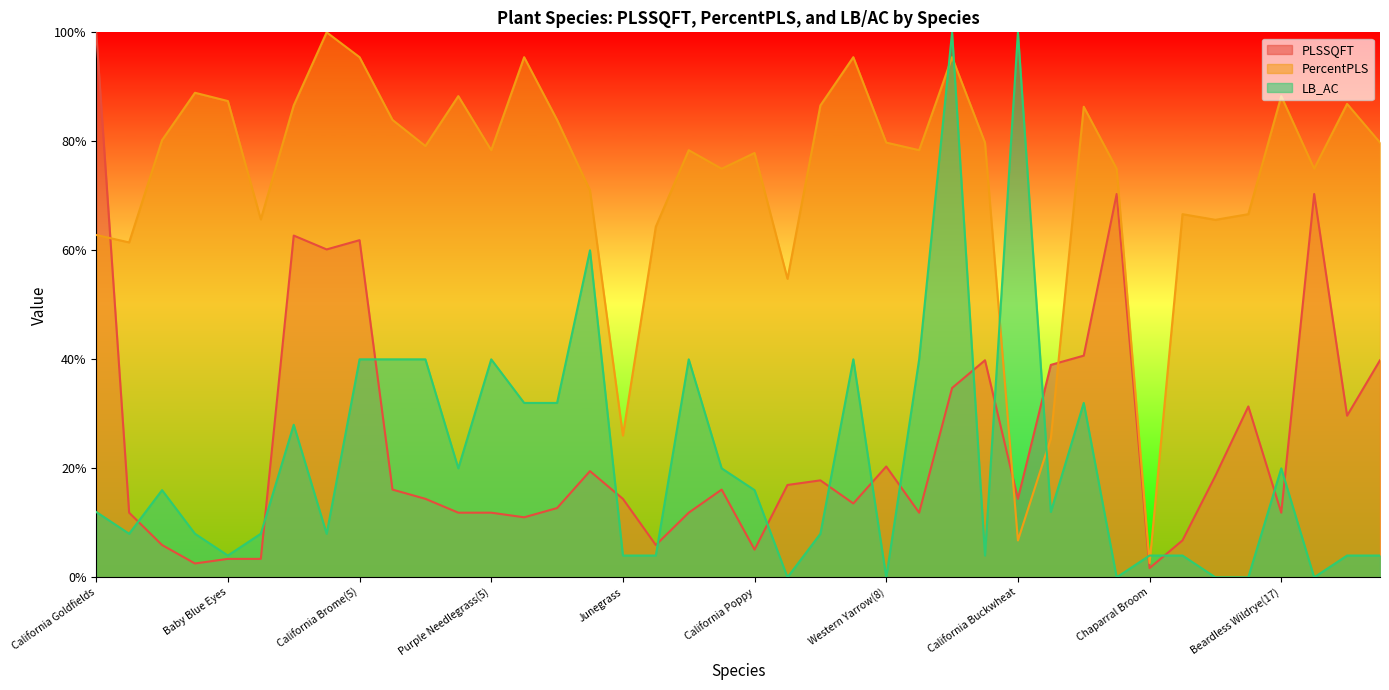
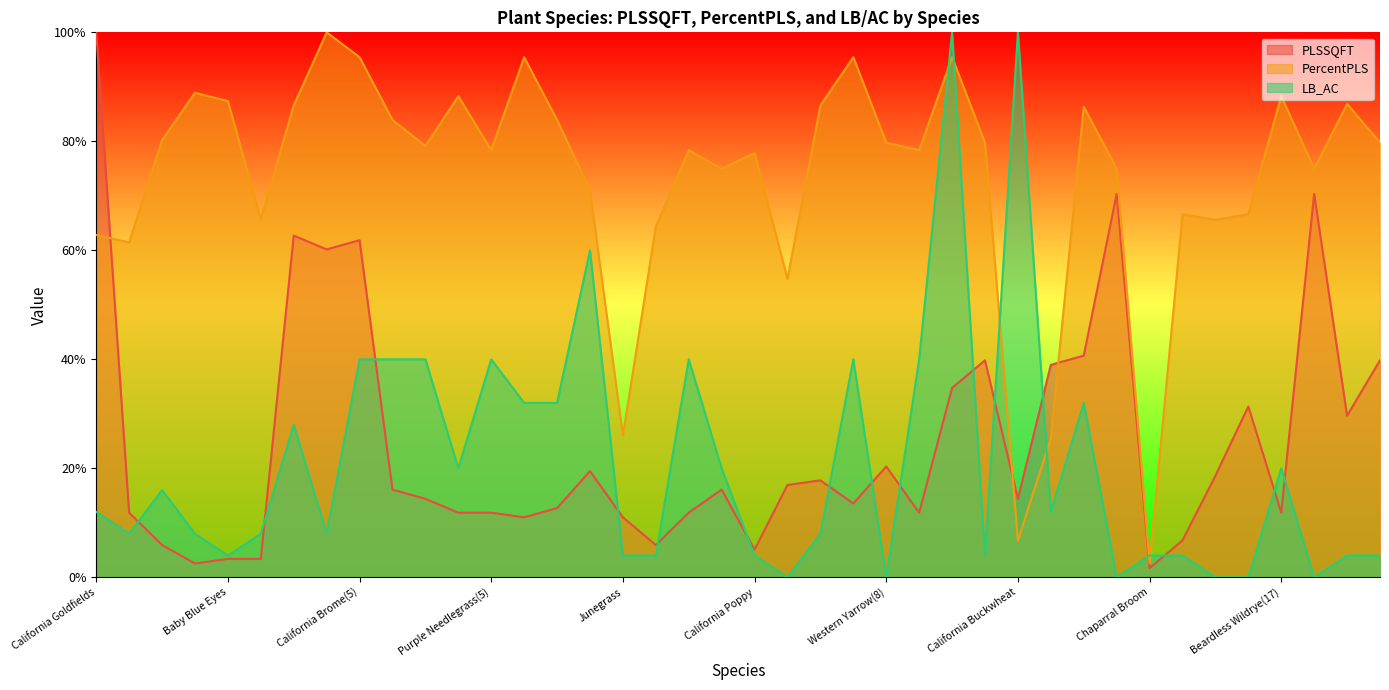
  {
    "PLSSQFT": {
      "California Goldfields": "100%",
      "Baby Blue Eyes": "3%",
      "California Brome(5)": "62%",
      "Purple Needlegrass(5)": "12%",
-     "Junegrass": "14%",
+     "Junegrass": "11%",
      "California Poppy": "5%",
      "Western Yarrow(8)": "20%",
      "California Buckwheat": "14%",
      "Chaparral Broom": "2%",
      "Beardless Wildrye(17)": "12%"
    },
    "PercentPLS": {
      "California Goldfields": "63%",
      "Baby Blue Eyes": "87%",
      "California Brome(5)": "95%",
      "Purple Needlegrass(5)": "78%",
      "Junegrass": "26%",
      "California Poppy": "78%",
      "Western Yarrow(8)": "80%",
      "California Buckwheat": "7%",
      "Chaparral Broom": "3%"
    },
    "LB_AC": {
      "California Goldfields": "12%",
      "Baby Blue Eyes": "4%",
      "California Brome(5)": "40%",
      "Purple Needlegrass(5)": "40%",
      "Junegrass": "4%",
-     "California Poppy": "16%",
+     "California Poppy": "4%",
      "Western Yarrow(8)": "0%",
      "California Buckwheat": "100%",
      "Chaparral Broom": "4%",
      "Beardless Wildrye(17)": "20%"
    }
  }
